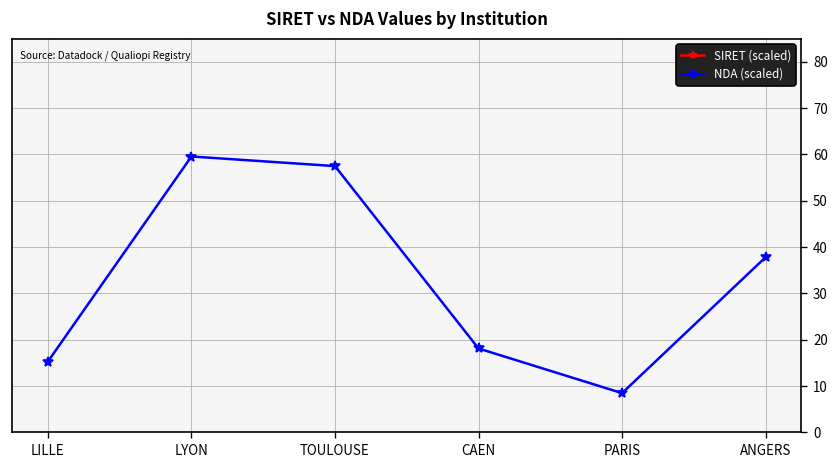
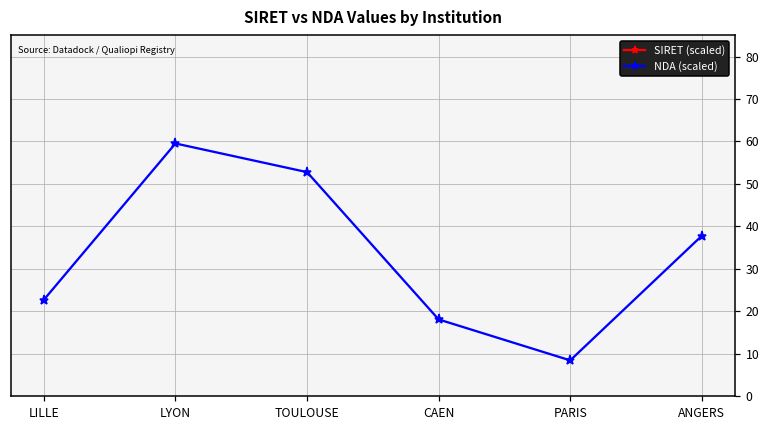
  {
    "NDA (scaled)": {
-     "LILLE": 15,
+     "LILLE": 23,
      "LYON": 60,
-     "TOULOUSE": 57,
+     "TOULOUSE": 53,
      "CAEN": 18,
      "PARIS": 8,
      "ANGERS": 38
    }
  }
